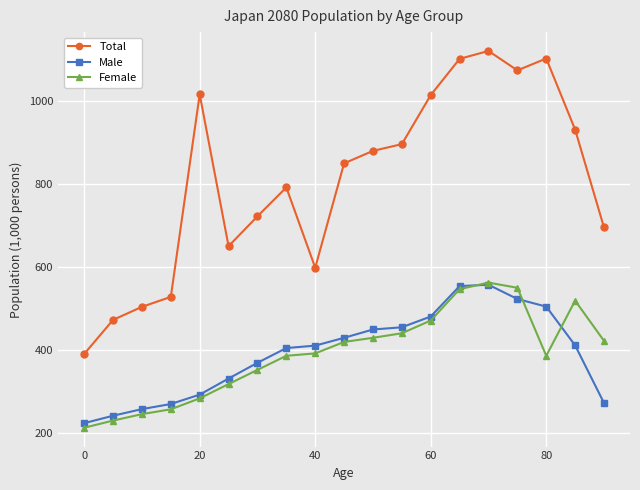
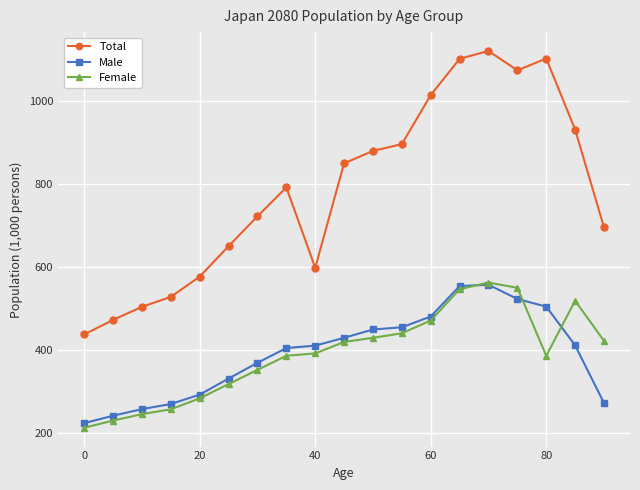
  {
    "Total": {
-     "0": 390,
-     "20": 1020,
+     "0": 440,
+     "20": 580,
      "40": 600,
      "60": 1010,
      "80": 1100
    },
    "Male": {
      "0": 220,
      "20": 290,
      "40": 410,
      "60": 480,
      "80": 510
    },
    "Female": {
      "0": 210,
      "20": 280,
      "40": 390,
      "60": 470,
      "80": 390
    }
  }
